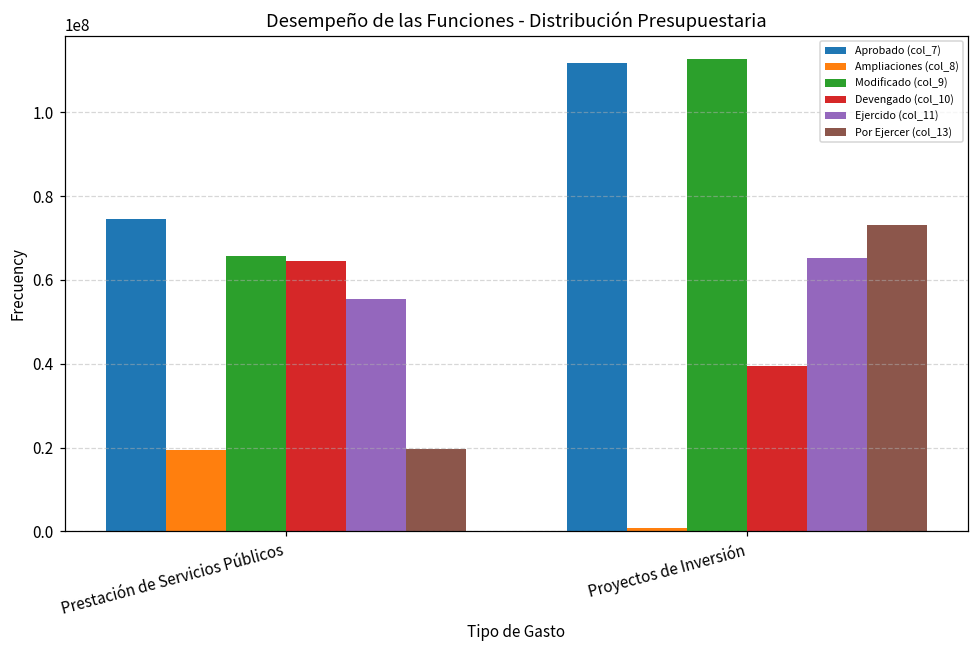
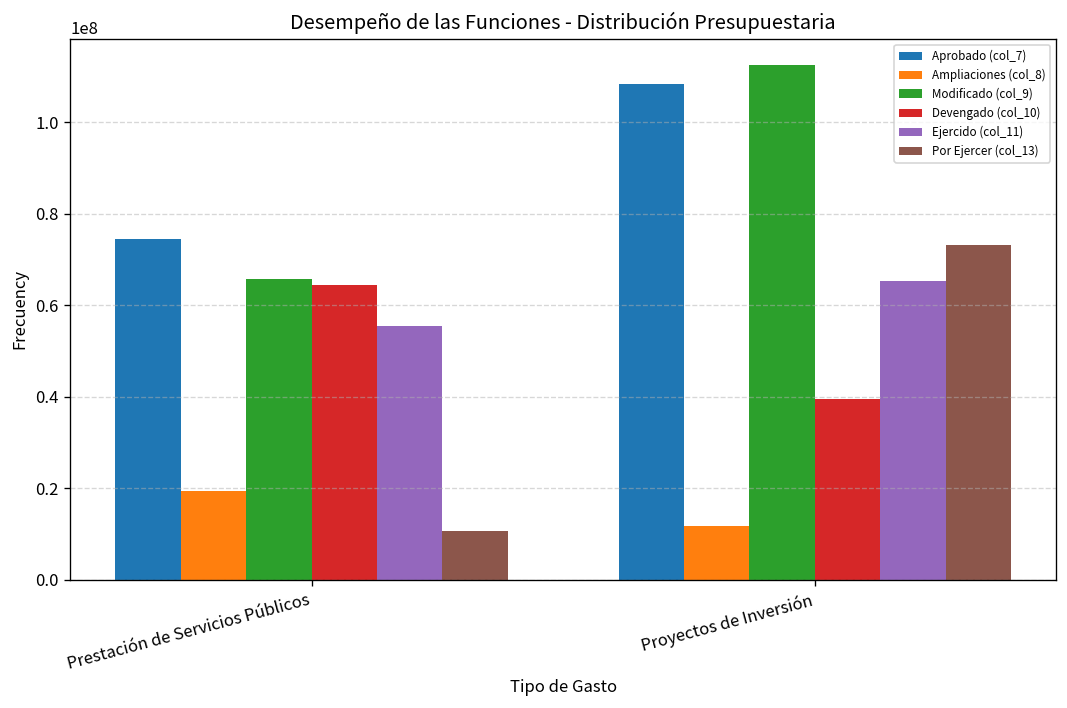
  {
    "Aprobado (col_7)": {
      "Prestación de Servicios Públicos": 74000000,
-     "Proyectos de Inversión": 112000000
+     "Proyectos de Inversión": 108000000
    },
    "Ampliaciones (col_8)": {
      "Prestación de Servicios Públicos": 19000000,
-     "Proyectos de Inversión": 1000000
+     "Proyectos de Inversión": 12000000
    },
    "Modificado (col_9)": {
      "Prestación de Servicios Públicos": 66000000,
      "Proyectos de Inversión": 113000000
    },
    "Devengado (col_10)": {
      "Prestación de Servicios Públicos": 65000000,
      "Proyectos de Inversión": 39000000
    },
    "Ejercido (col_11)": {
      "Prestación de Servicios Públicos": 56000000,
      "Proyectos de Inversión": 65000000
    },
    "Por Ejercer (col_13)": {
-     "Prestación de Servicios Públicos": 20000000,
+     "Prestación de Servicios Públicos": 11000000,
      "Proyectos de Inversión": 73000000
    }
  }
